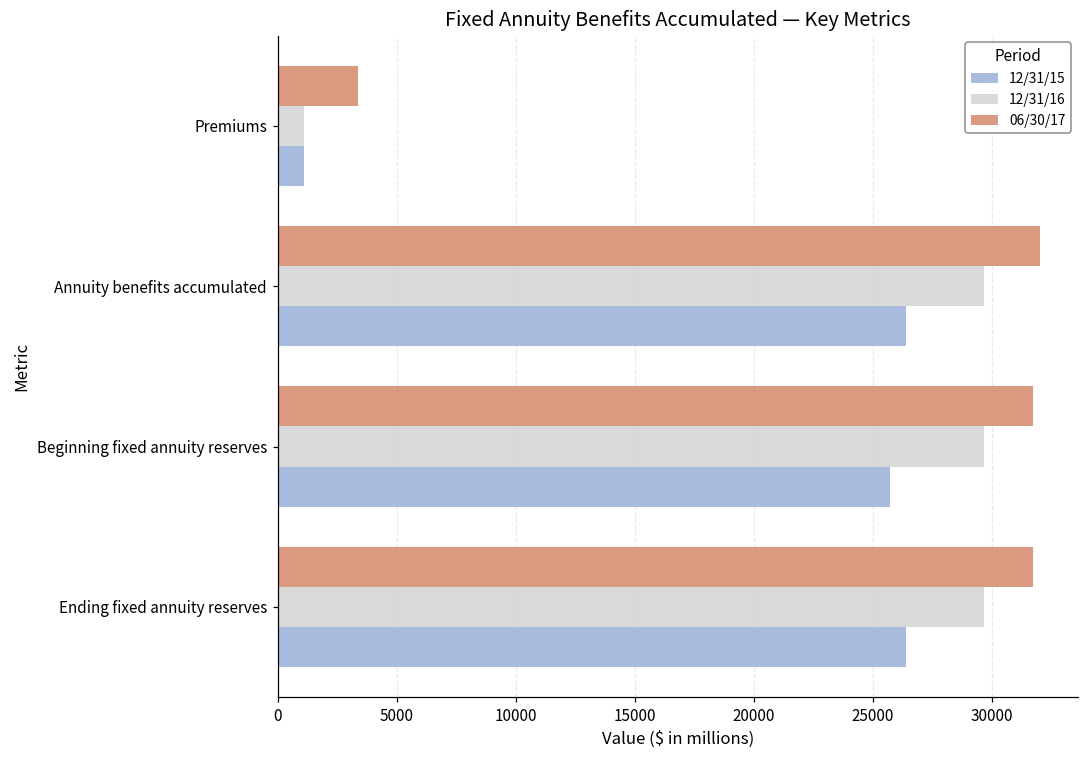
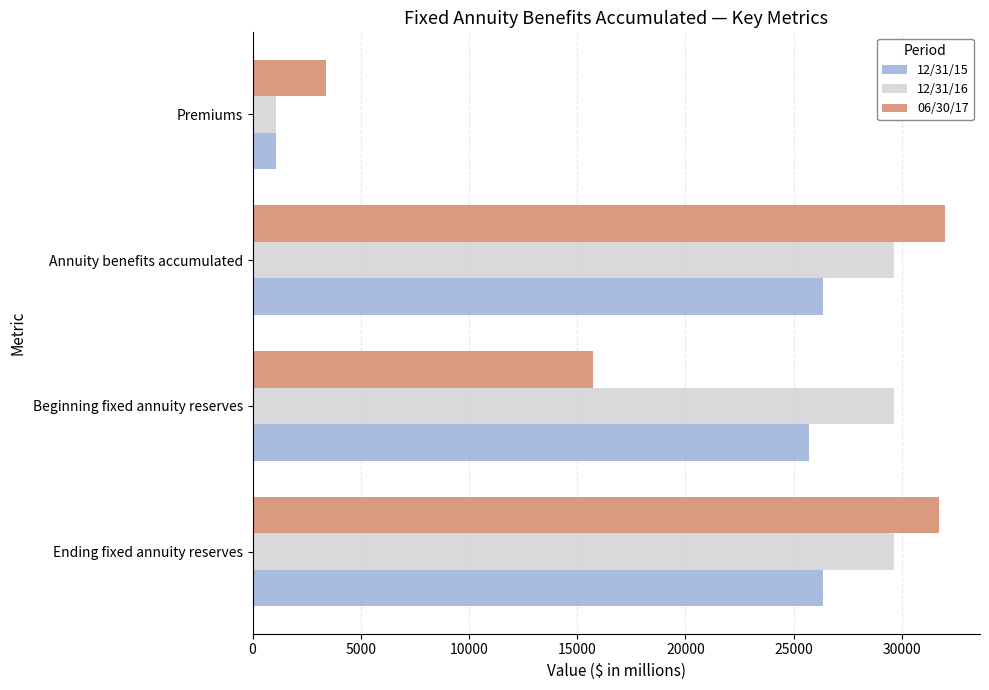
  {
    "12/31/15": {
      "Premiums": 1100,
      "Annuity benefits accumulated": 26400,
      "Beginning fixed annuity reserves": 25700,
      "Ending fixed annuity reserves": 26400
    },
    "12/31/16": {
      "Premiums": 1100,
      "Annuity benefits accumulated": 29600,
      "Beginning fixed annuity reserves": 29600,
      "Ending fixed annuity reserves": 29600
    },
    "06/30/17": {
      "Premiums": 3400,
      "Annuity benefits accumulated": 32000,
-     "Beginning fixed annuity reserves": 31700,
+     "Beginning fixed annuity reserves": 15700,
      "Ending fixed annuity reserves": 31700
    }
  }
